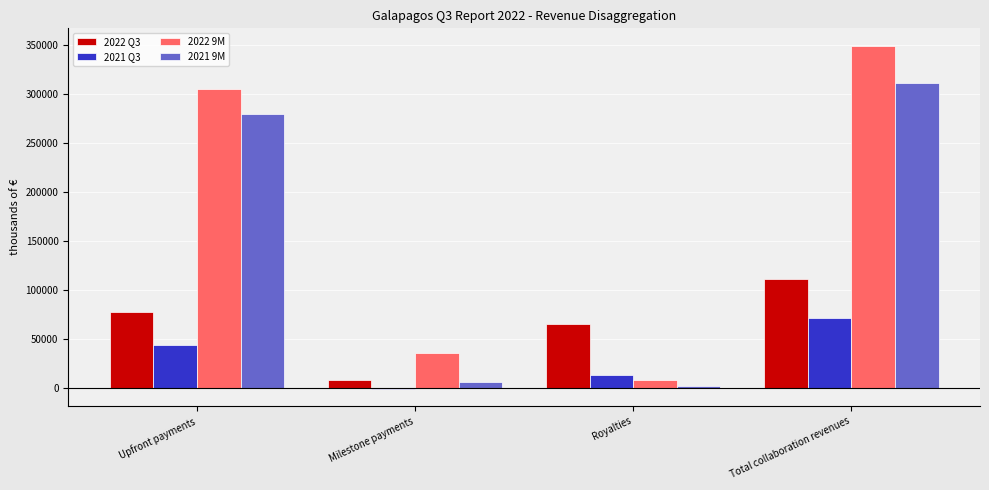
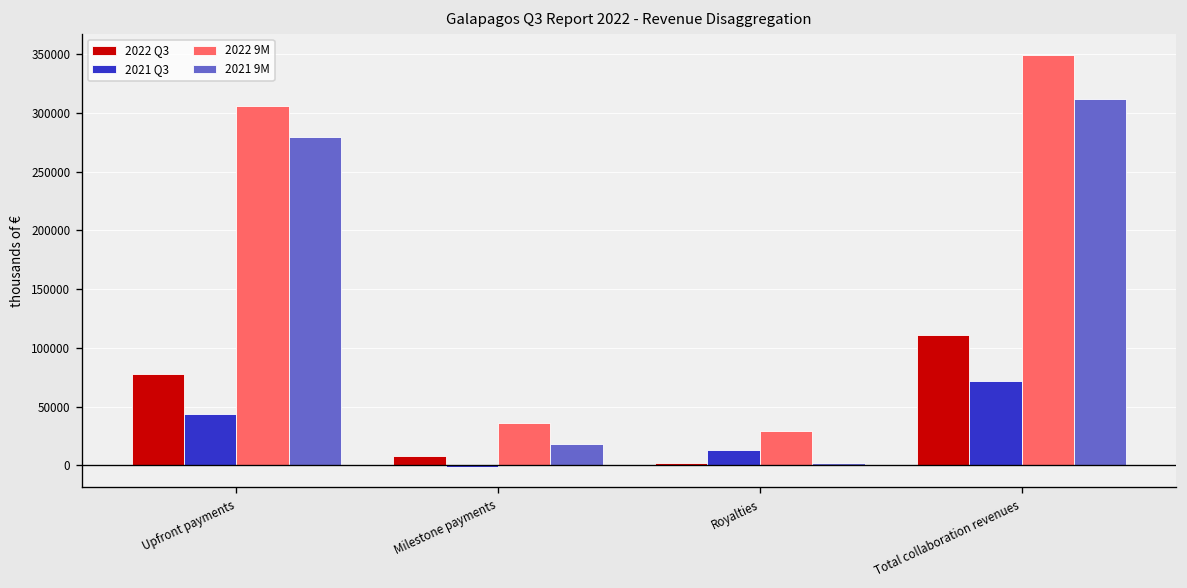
  {
    "2022 Q3": {
      "Upfront payments": 80000,
      "Milestone payments": 10000,
-     "Royalties": 70000,
+     "Royalties": 0,
      "Total collaboration revenues": 110000
    },
    "2021 Q3": {
      "Upfront payments": 40000,
      "Royalties": 10000,
      "Total collaboration revenues": 70000
    },
    "2022 9M": {
      "Upfront payments": 310000,
      "Milestone payments": 40000,
-     "Royalties": 10000,
+     "Royalties": 30000,
      "Total collaboration revenues": 350000
    },
    "2021 9M": {
      "Upfront payments": 280000,
-     "Milestone payments": 10000,
+     "Milestone payments": 20000,
      "Total collaboration revenues": 310000
    }
  }
